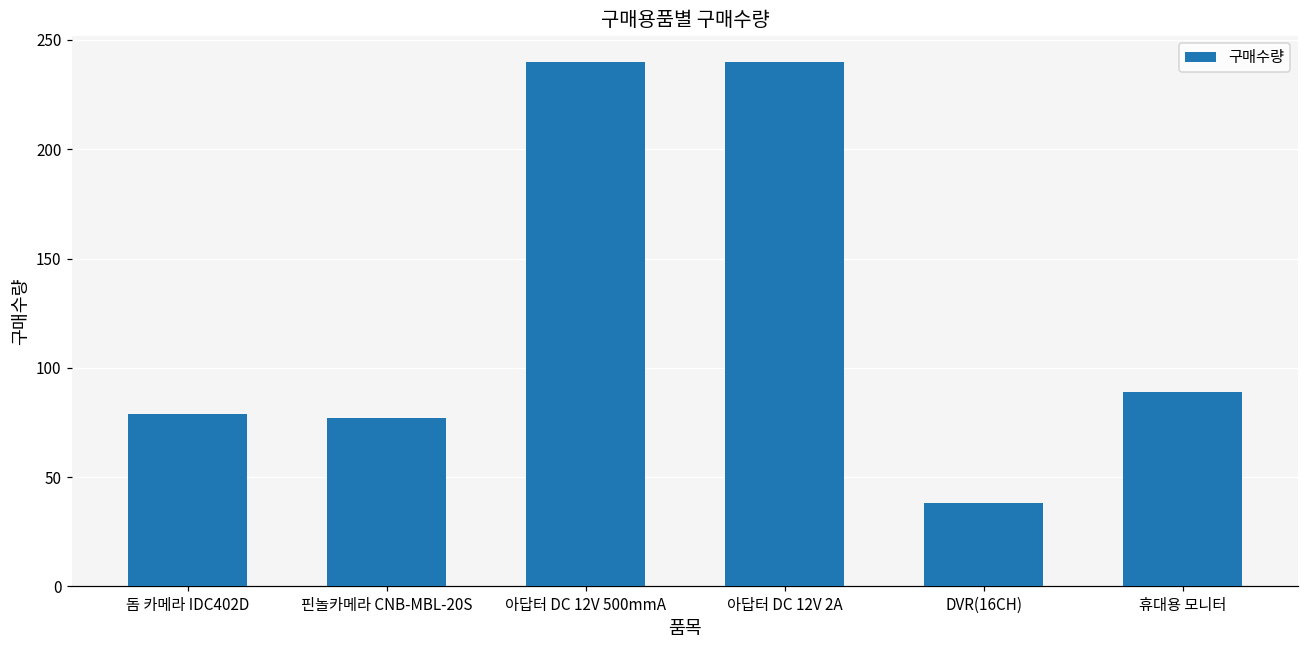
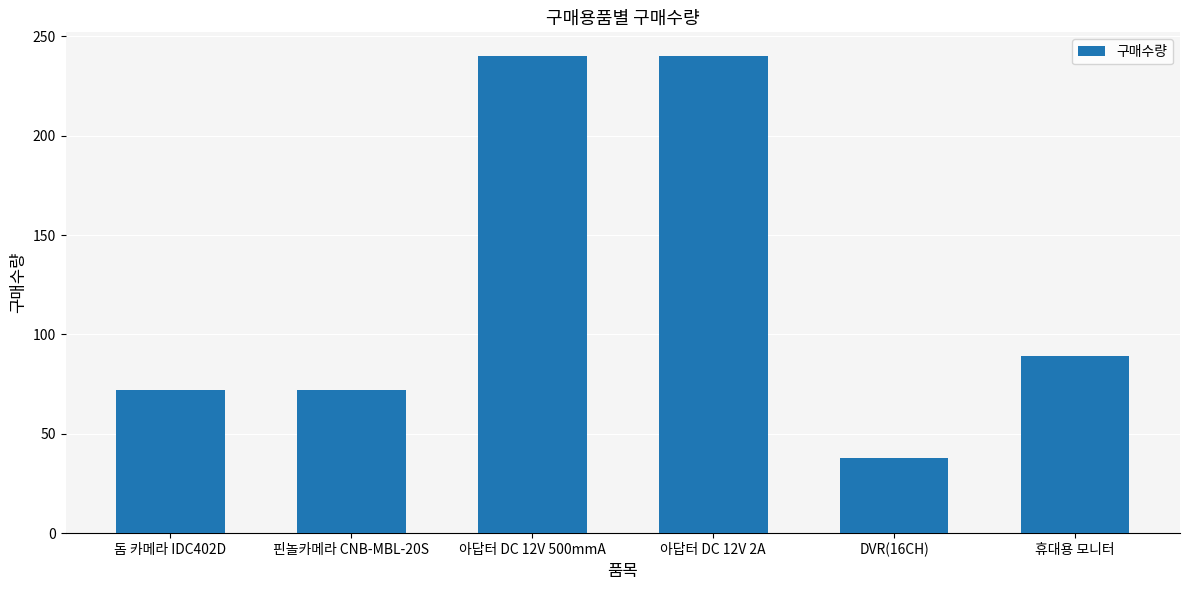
  {
-   "돔 카메라 IDC402D": 79,
-   "핀놀카메라 CNB-MBL-20S": 77,
+   "돔 카메라 IDC402D": 72,
+   "핀놀카메라 CNB-MBL-20S": 72,
    "아답터 DC 12V 500mmA": 240,
    "아답터 DC 12V 2A": 240,
    "DVR(16CH)": 38,
    "휴대용 모니터": 89
  }
